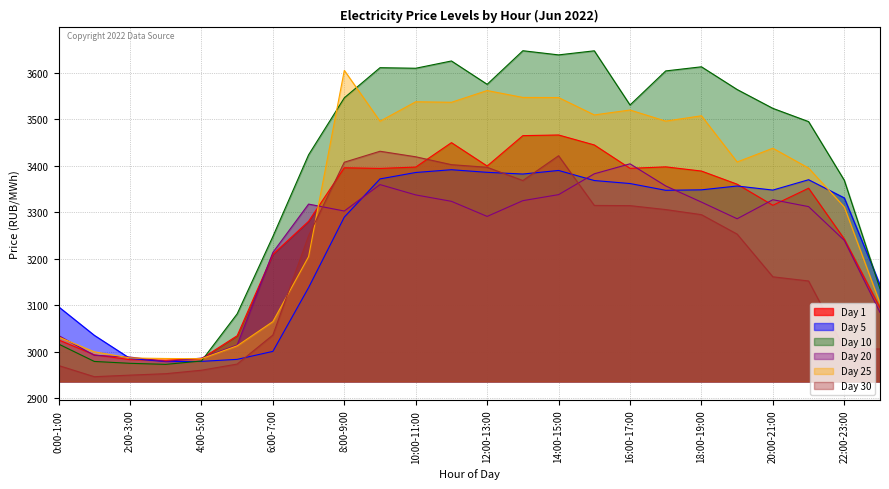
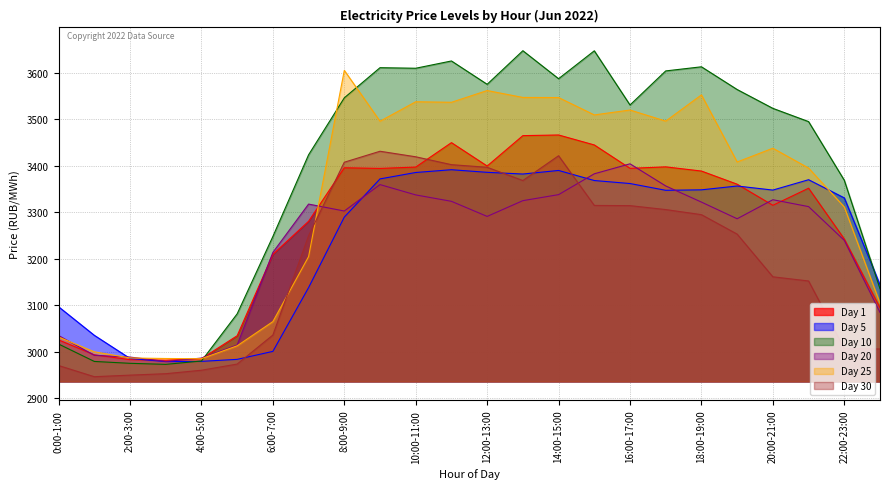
  {
    "Day 1": {
      "0:00-1:00": 3030,
      "8:00-9:00": 3400,
      "10:00-11:00": 3400,
      "14:00-15:00": 3470,
      "16:00-17:00": 3390,
      "18:00-19:00": 3390,
      "20:00-21:00": 3320
    },
    "Day 5": {
      "0:00-1:00": 3100,
      "6:00-7:00": 3000,
      "8:00-9:00": 3290,
      "10:00-11:00": 3390,
      "12:00-13:00": 3390,
      "14:00-15:00": 3390,
      "16:00-17:00": 3360,
      "18:00-19:00": 3350,
      "20:00-21:00": 3350,
      "22:00-23:00": 3330
    },
    "Day 10": {
      "0:00-1:00": 3020,
      "2:00-3:00": 2980,
      "6:00-7:00": 3250,
      "8:00-9:00": 3550,
      "10:00-11:00": 3610,
      "12:00-13:00": 3580,
-     "14:00-15:00": 3640,
+     "14:00-15:00": 3590,
      "16:00-17:00": 3530,
      "18:00-19:00": 3610,
      "20:00-21:00": 3520,
      "22:00-23:00": 3370
    },
    "Day 20": {
      "8:00-9:00": 3300,
      "10:00-11:00": 3340,
      "12:00-13:00": 3290,
      "14:00-15:00": 3340,
      "16:00-17:00": 3400,
      "18:00-19:00": 3320,
      "20:00-21:00": 3330
    },
    "Day 25": {
      "6:00-7:00": 3060,
      "8:00-9:00": 3610,
      "10:00-11:00": 3540,
      "12:00-13:00": 3560,
      "14:00-15:00": 3550,
      "16:00-17:00": 3520,
-     "18:00-19:00": 3510,
+     "18:00-19:00": 3550,
      "20:00-21:00": 3440,
      "22:00-23:00": 3310
    },
    "Day 30": {
      "0:00-1:00": 2970,
      "2:00-3:00": 2950,
      "4:00-5:00": 2960,
      "6:00-7:00": 3040,
      "8:00-9:00": 3410,
      "10:00-11:00": 3420,
      "14:00-15:00": 3420,
      "16:00-17:00": 3310,
      "18:00-19:00": 3300,
      "20:00-21:00": 3160
    }
  }
